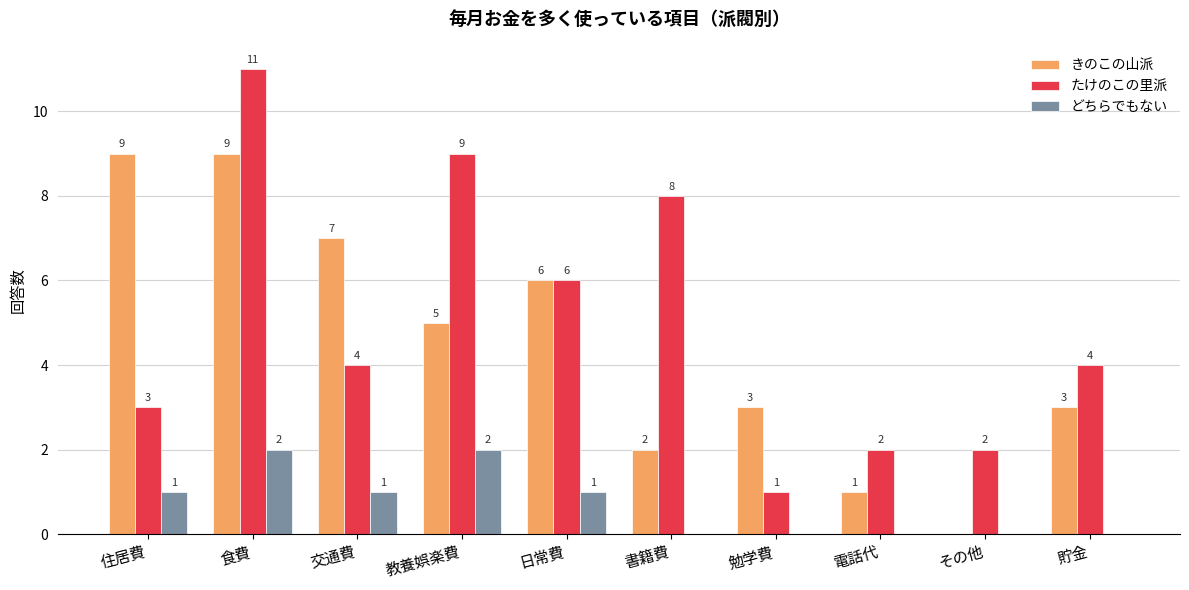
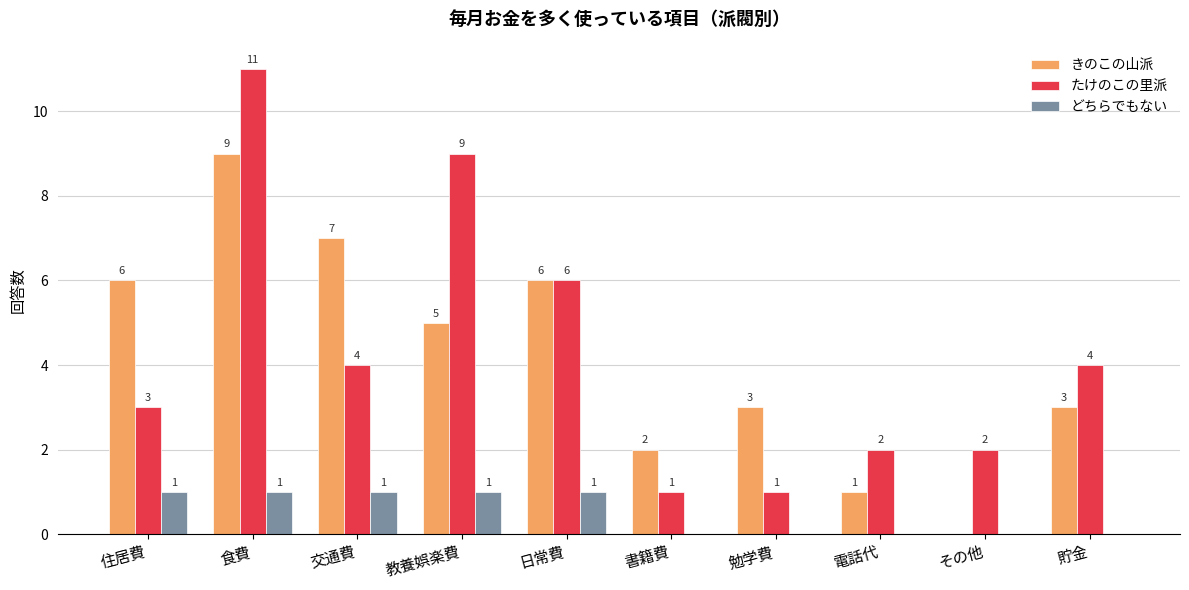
  {
    "きのこの山派": {
-     "住居費": 9,
+     "住居費": 6,
      "食費": 9,
      "交通費": 7,
      "教養娯楽費": 5,
      "日常費": 6,
      "書籍費": 2,
      "勉学費": 3,
      "電話代": 1,
      "貯金": 3
    },
    "たけのこの里派": {
      "住居費": 3,
      "食費": 11,
      "交通費": 4,
      "教養娯楽費": 9,
      "日常費": 6,
-     "書籍費": 8,
+     "書籍費": 1,
      "勉学費": 1,
      "電話代": 2,
      "その他": 2,
      "貯金": 4
    },
    "どちらでもない": {
      "住居費": 1,
-     "食費": 2,
+     "食費": 1,
      "交通費": 1,
-     "教養娯楽費": 2,
+     "教養娯楽費": 1,
      "日常費": 1
    }
  }
